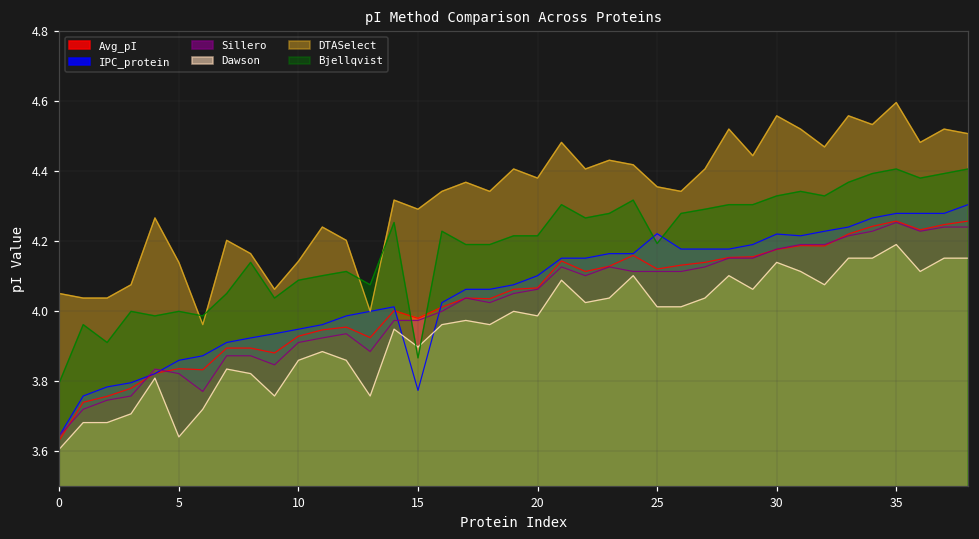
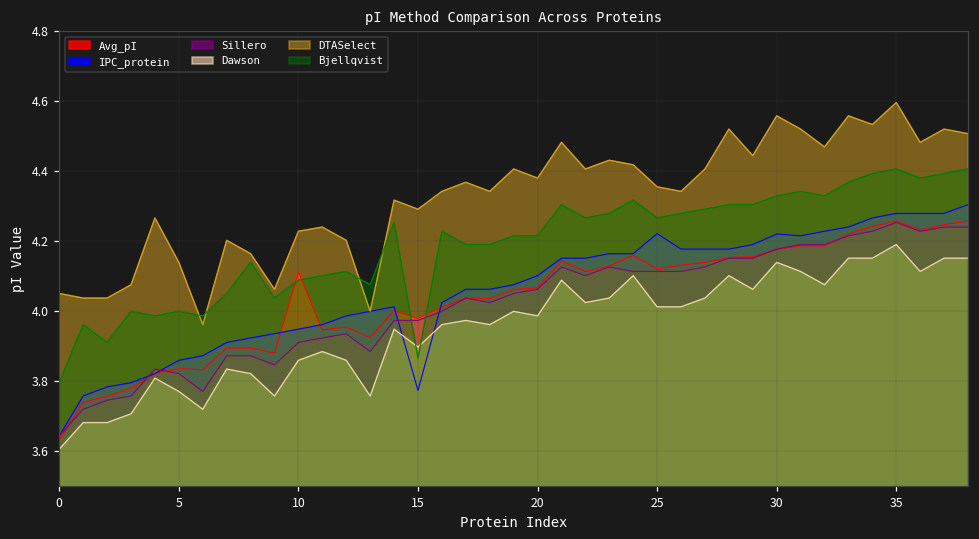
  {
    "Avg_pI": {
      "0": 3.63,
      "5": 3.84,
-     "10": 3.93
+     "10": 4.11
    },
    "IPC_protein": {
      "5": 3.86,
      "10": 3.95,
      "15": 3.77,
      "20": 4.10,
      "25": 4.22,
      "30": 4.22,
      "35": 4.28
    },
    "Sillero": {
      "5": 3.82,
      "10": 3.91
    },
    "Dawson": {
      "0": 3.61,
-     "5": 3.64,
+     "5": 3.77,
      "10": 3.86,
      "15": 3.90,
      "20": 3.99,
      "25": 4.01,
      "30": 4.14,
      "35": 4.19
    },
    "DTASelect": {
      "0": 4.05,
      "5": 4.14,
-     "10": 4.14,
+     "10": 4.23,
      "15": 4.29,
      "20": 4.38,
      "25": 4.36,
      "30": 4.56,
      "35": 4.60
    },
    "Bjellqvist": {
      "0": 3.80,
      "5": 4.00,
      "10": 4.09,
      "15": 3.87,
      "20": 4.22,
-     "25": 4.19,
+     "25": 4.27,
      "30": 4.33,
      "35": 4.41
    }
  }
